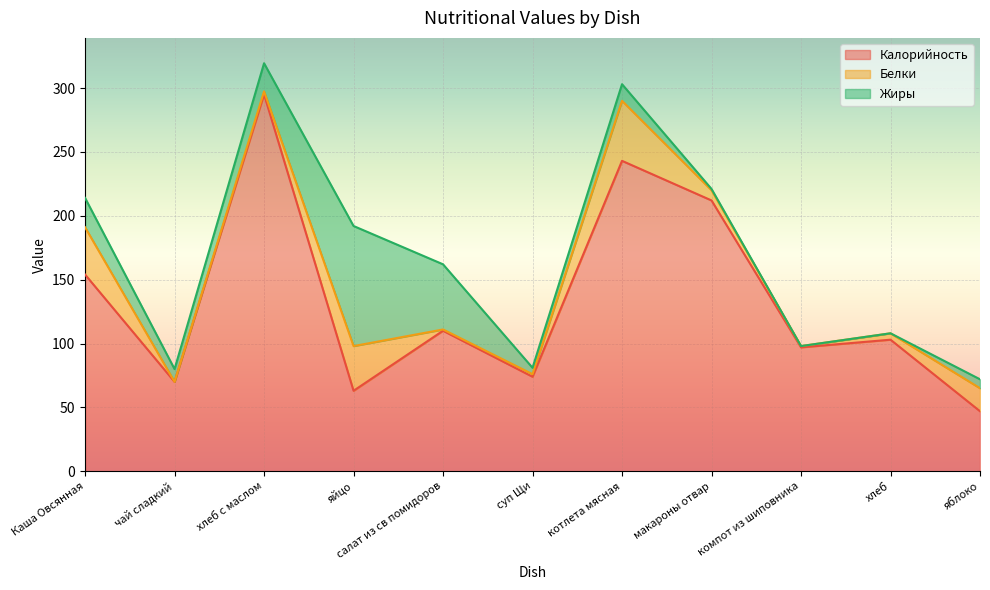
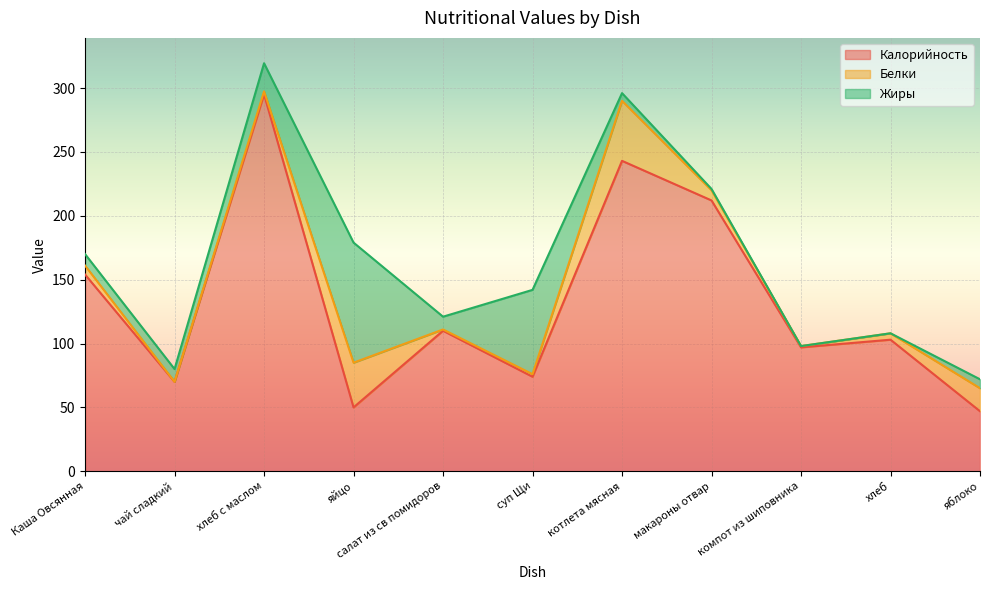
  {
    "Калорийность": {
      "Каша Овсянная": 154,
      "хлеб с маслом": 295,
-     "яйцо": 63,
+     "яйцо": 50,
      "котлета мясная": 243,
      "макароны отвар": 212,
      "хлеб": 103,
      "яблоко": 47
    },
    "Белки": {
-     "Каша Овсянная": 37,
+     "Каша Овсянная": 7,
      "хлеб с маслом": 2,
      "яйцо": 35,
      "котлета мясная": 47,
      "яблоко": 18
    },
    "Жиры": {
-     "Каша Овсянная": 23,
+     "Каша Овсянная": 9,
      "чай сладкий": 10,
      "хлеб с маслом": 22,
      "яйцо": 94,
-     "салат из св помидоров": 51,
-     "суп Щи": 5,
-     "котлета мясная": 13,
+     "салат из св помидоров": 10,
+     "суп Щи": 66,
+     "котлета мясная": 6,
      "яблоко": 7
    }
  }
